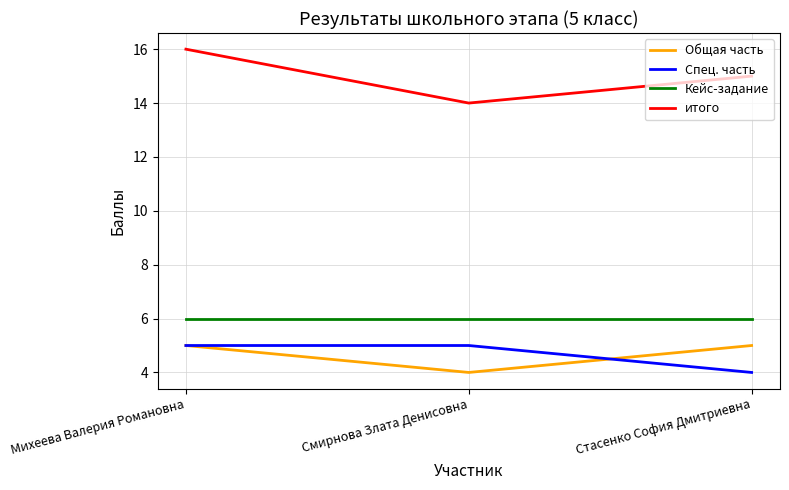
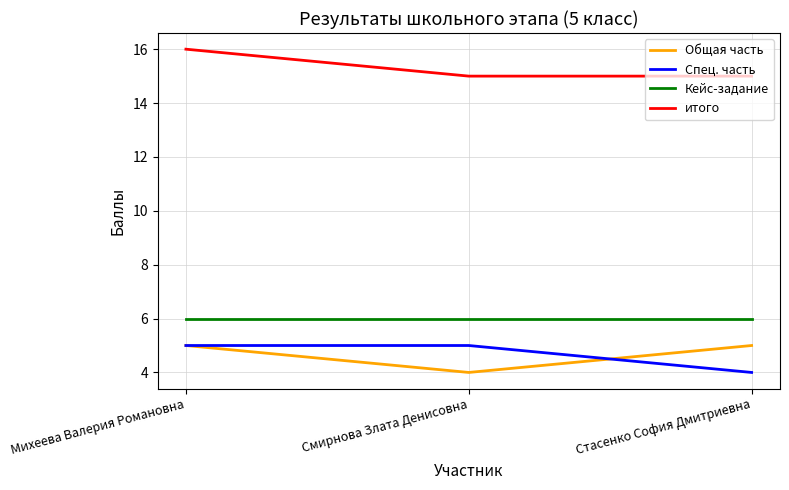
  {
    "Общая часть": {
      "Смирнова Злата Денисовна": 4,
      "Стасенко София Дмитриевна": 5
    },
    "Спец. часть": {
      "Смирнова Злата Денисовна": 5,
      "Стасенко София Дмитриевна": 4
    },
    "Кейс-задание": {
      "Михеева Валерия Романовна": 6,
      "Смирнова Злата Денисовна": 6,
      "Стасенко София Дмитриевна": 6
    },
    "итого": {
      "Михеева Валерия Романовна": 16,
-     "Смирнова Злата Денисовна": 14
+     "Смирнова Злата Денисовна": 15
    }
  }
